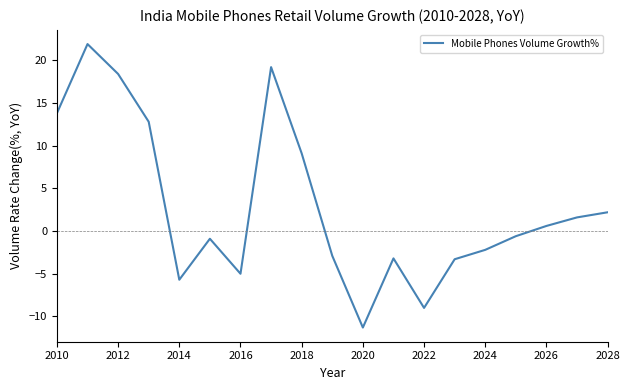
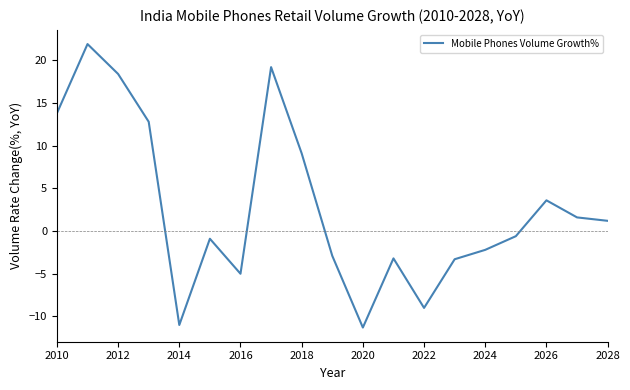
  {
    "2010": 14,
    "2012": 18,
-   "2014": -6,
+   "2014": -11,
    "2016": -5,
    "2018": 9,
    "2020": -11,
    "2022": -9,
    "2024": -2,
-   "2026": 1,
-   "2028": 2
+   "2026": 4,
+   "2028": 1
  }
